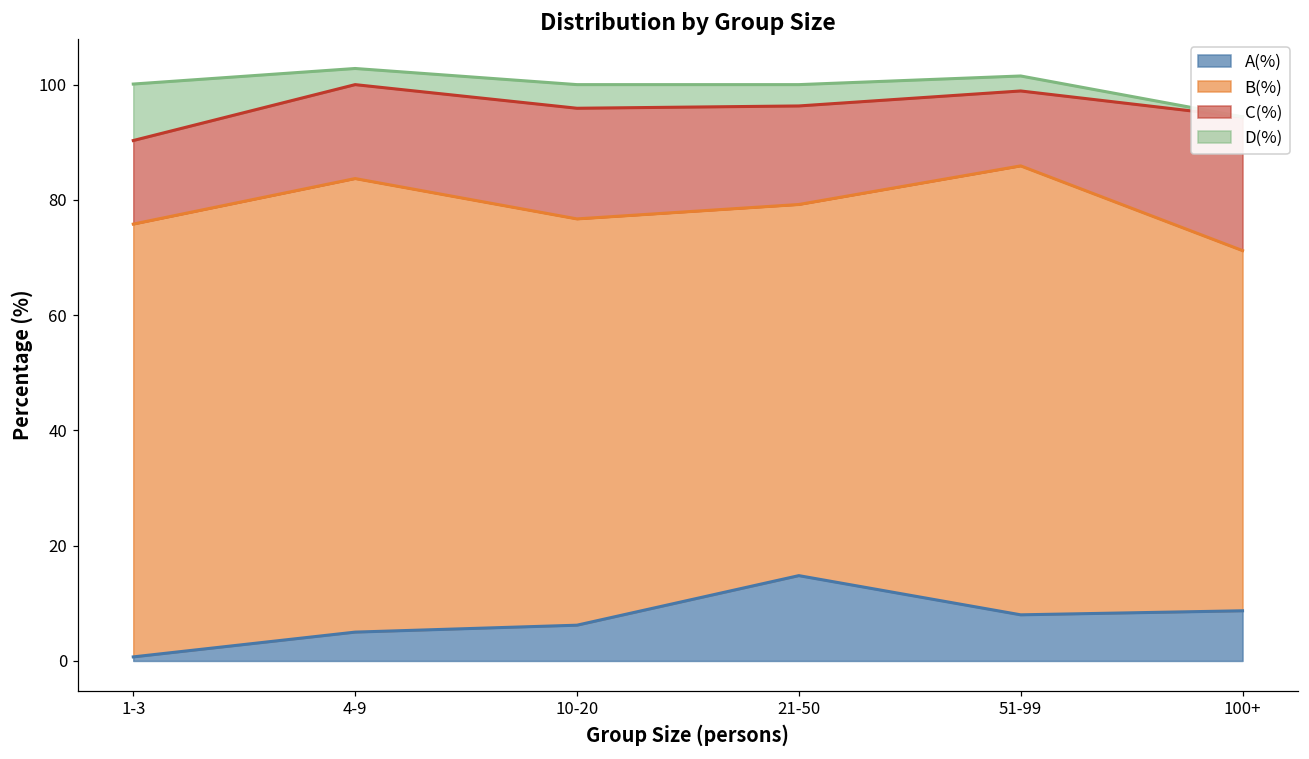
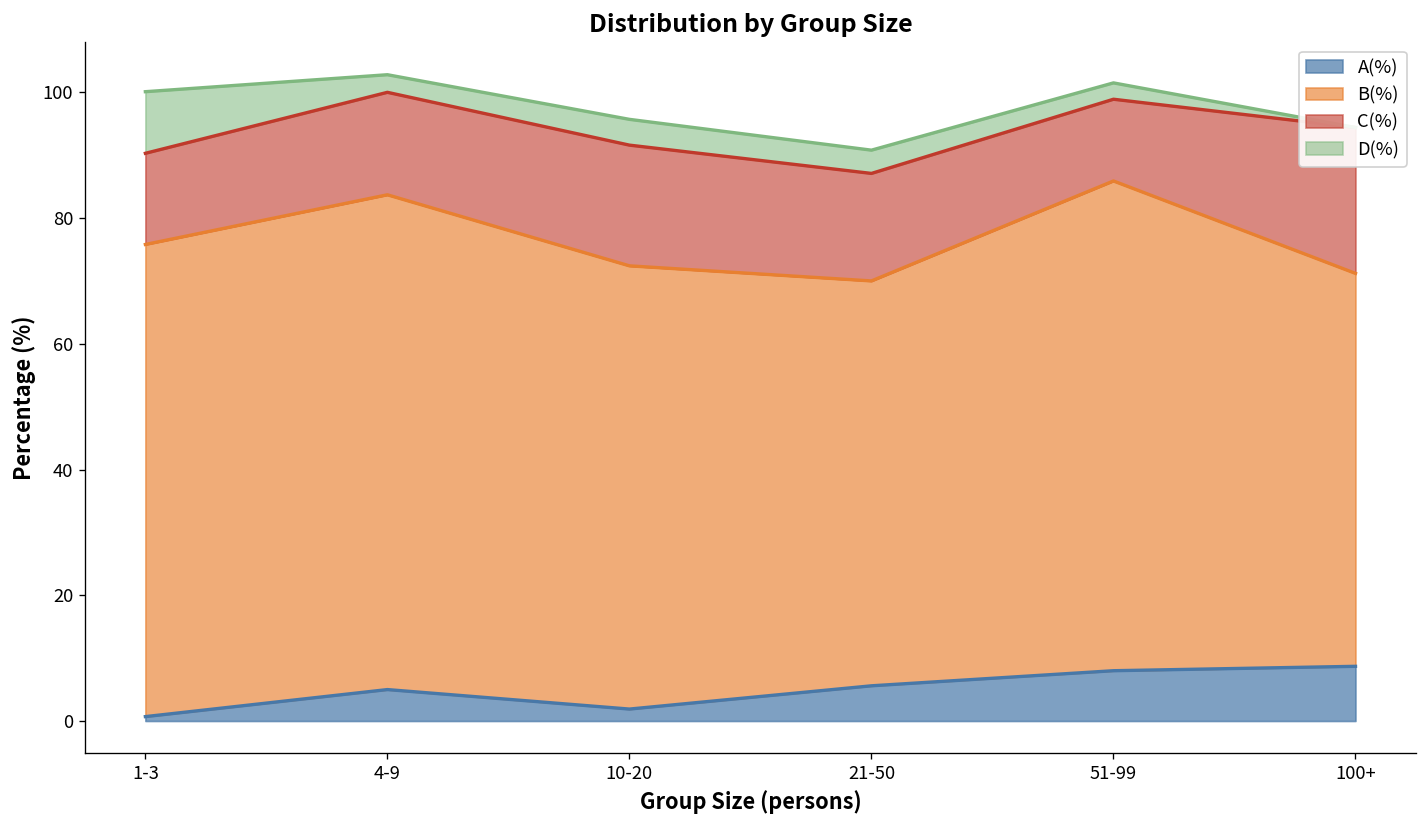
  {
    "A(%)": {
      "1-3": 1,
      "4-9": 5,
-     "10-20": 6,
-     "21-50": 15,
+     "10-20": 2,
+     "21-50": 6,
      "51-99": 8,
      "100+": 9
    },
    "B(%)": {
      "1-3": 75,
      "4-9": 79,
      "10-20": 71,
      "21-50": 64,
      "51-99": 78,
      "100+": 63
    },
    "C(%)": {
      "1-3": 15,
      "4-9": 16,
      "10-20": 19,
      "21-50": 17,
      "51-99": 13
    },
    "D(%)": {
      "1-3": 10,
      "4-9": 3,
      "10-20": 4,
      "21-50": 4,
      "51-99": 3
    }
  }
